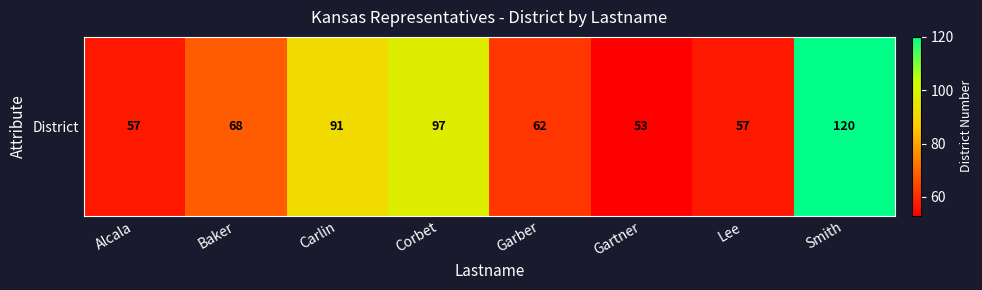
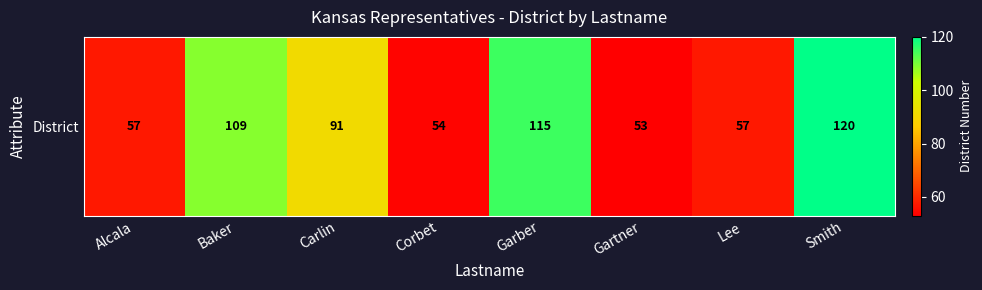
  {
    "District": {
      "Alcala": 57,
-     "Baker": 68,
+     "Baker": 109,
      "Carlin": 91,
-     "Corbet": 97,
-     "Garber": 62,
+     "Corbet": 54,
+     "Garber": 115,
      "Gartner": 53,
      "Lee": 57,
      "Smith": 120
    }
  }
